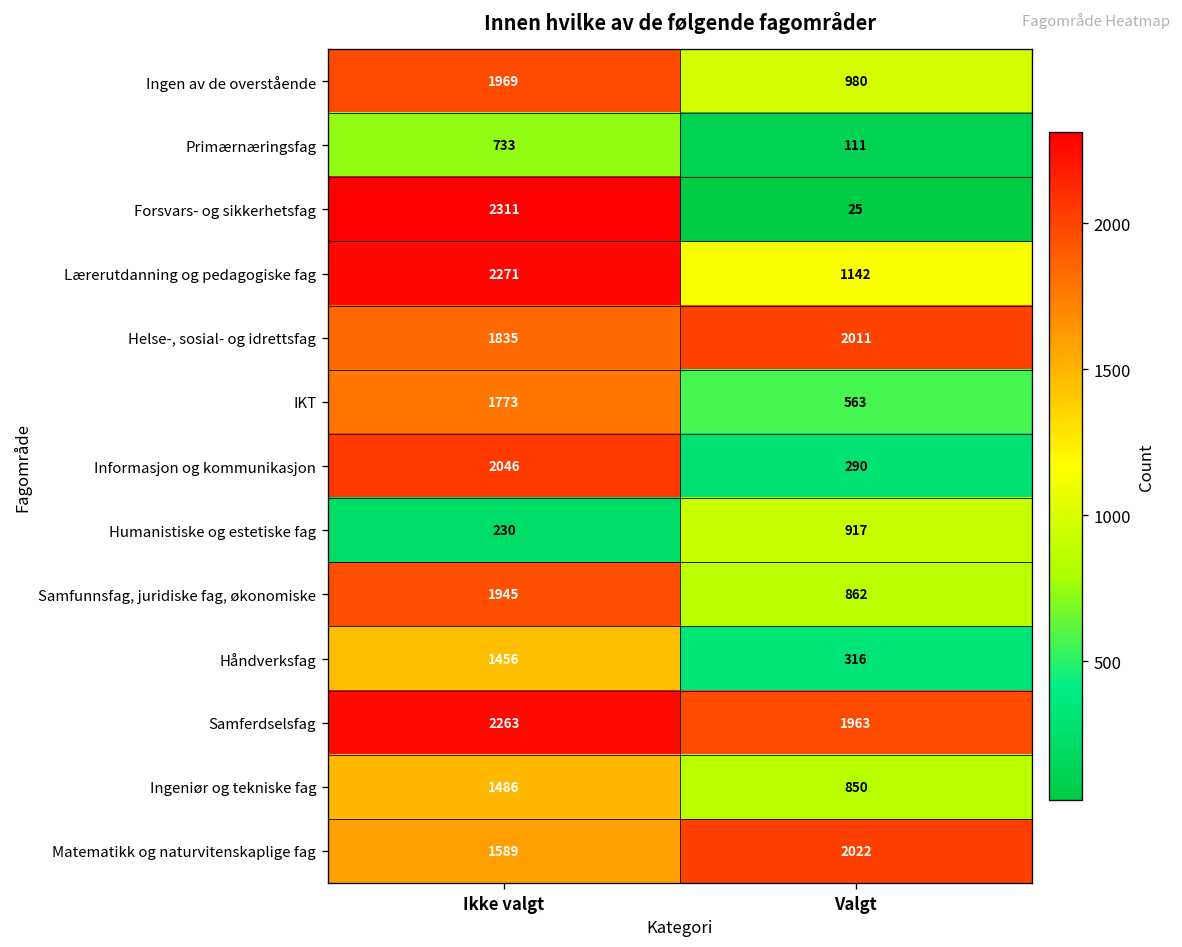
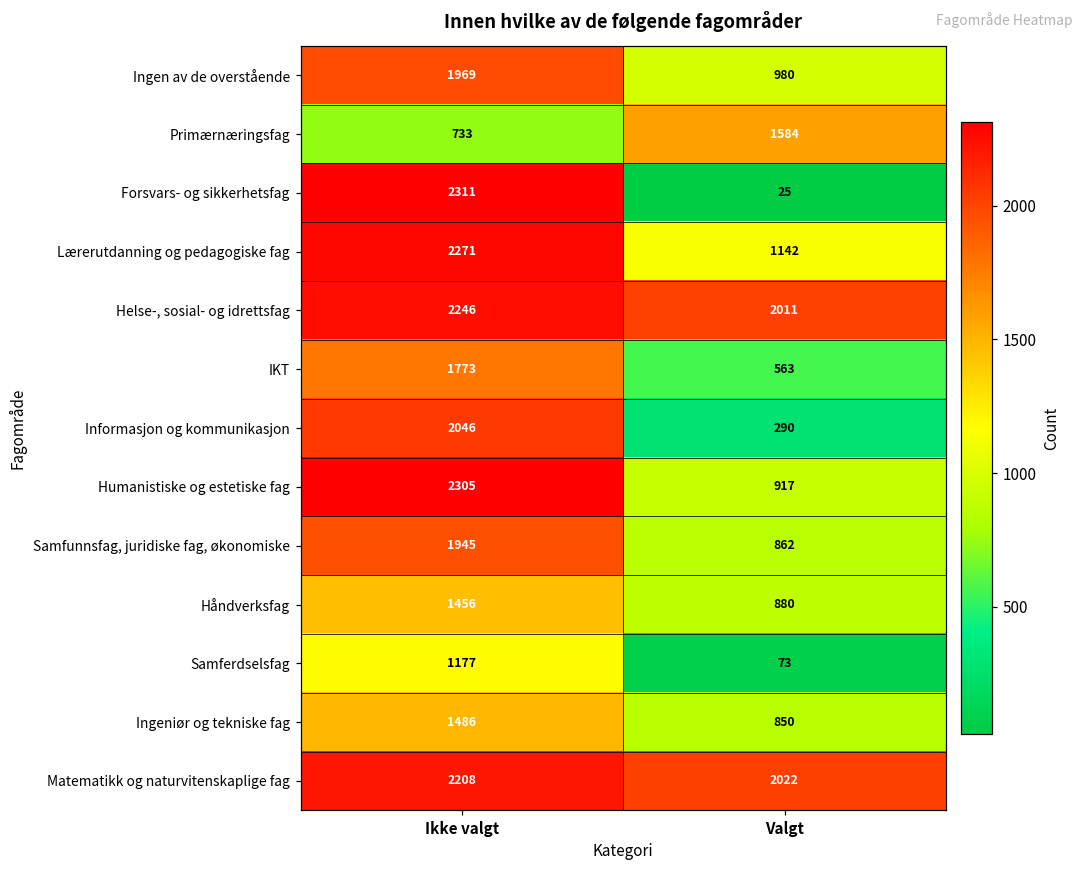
  {
    "Ingen av de overstående": {
      "Ikke valgt": 1969,
      "Valgt": 980
    },
    "Primærnæringsfag": {
      "Ikke valgt": 733,
-     "Valgt": 111
+     "Valgt": 1584
    },
    "Forsvars- og sikkerhetsfag": {
      "Ikke valgt": 2311,
      "Valgt": 25
    },
    "Lærerutdanning og pedagogiske fag": {
      "Ikke valgt": 2271,
      "Valgt": 1142
    },
    "Helse-, sosial- og idrettsfag": {
-     "Ikke valgt": 1835,
+     "Ikke valgt": 2246,
      "Valgt": 2011
    },
    "IKT": {
      "Ikke valgt": 1773,
      "Valgt": 563
    },
    "Informasjon og kommunikasjon": {
      "Ikke valgt": 2046,
      "Valgt": 290
    },
    "Humanistiske og estetiske fag": {
-     "Ikke valgt": 230,
+     "Ikke valgt": 2305,
      "Valgt": 917
    },
    "Samfunnsfag, juridiske fag, økonomiske": {
      "Ikke valgt": 1945,
      "Valgt": 862
    },
    "Håndverksfag": {
      "Ikke valgt": 1456,
-     "Valgt": 316
+     "Valgt": 880
    },
    "Samferdselsfag": {
-     "Ikke valgt": 2263,
-     "Valgt": 1963
+     "Ikke valgt": 1177,
+     "Valgt": 73
    },
    "Ingeniør og tekniske fag": {
      "Ikke valgt": 1486,
      "Valgt": 850
    },
    "Matematikk og naturvitenskaplige fag": {
-     "Ikke valgt": 1589,
+     "Ikke valgt": 2208,
      "Valgt": 2022
    }
  }
